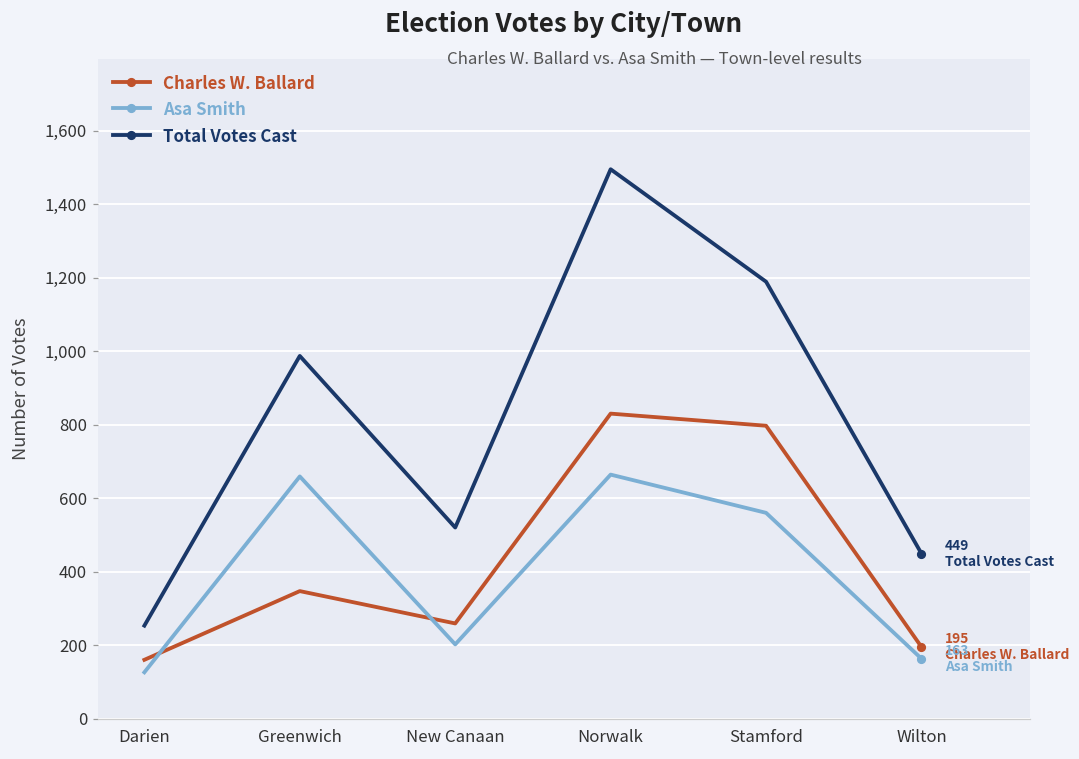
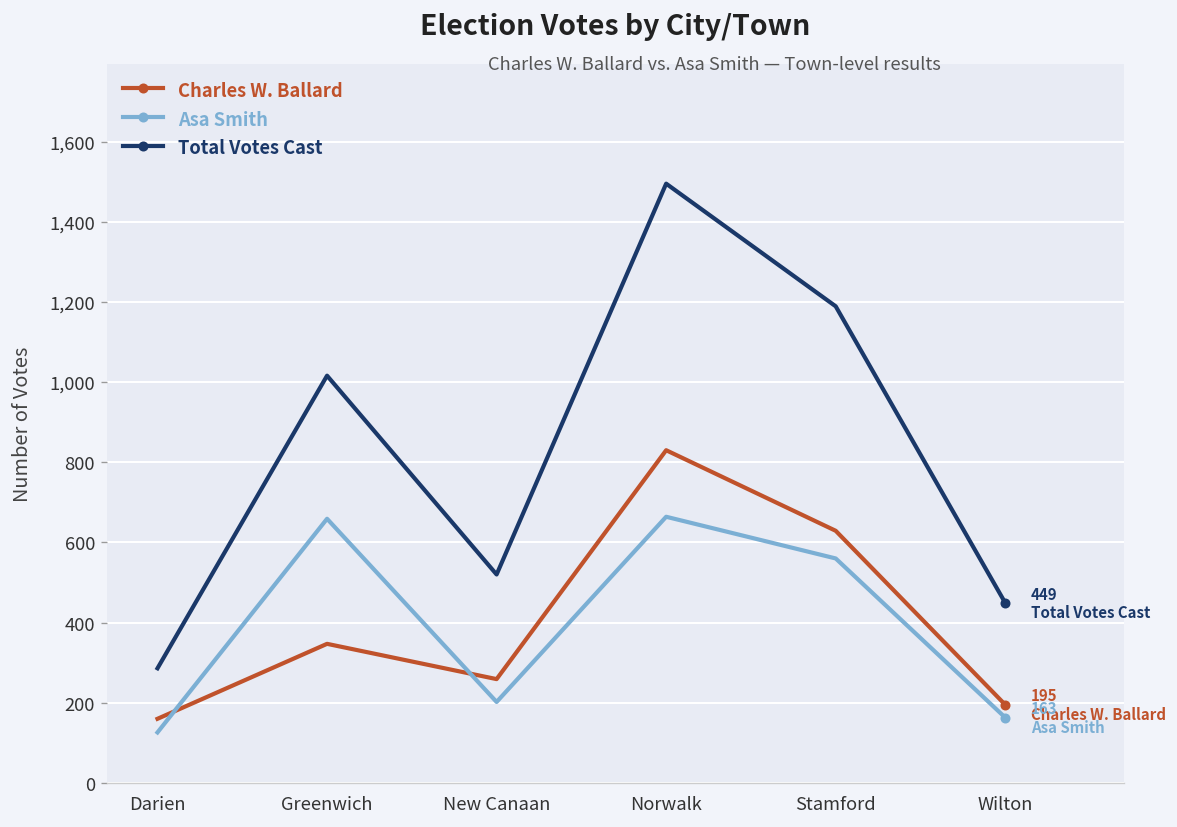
  {
    "Charles W. Ballard": {
      "Darien": "160",
      "Greenwich": "350",
      "New Canaan": "260",
      "Norwalk": "830",
-     "Stamford": "800"
+     "Stamford": "630"
    },
    "Asa Smith": {
      "Darien": "130",
      "Greenwich": "660",
      "New Canaan": "200",
      "Norwalk": "660",
      "Stamford": "560"
    },
    "Total Votes Cast": {
-     "Darien": "250",
-     "Greenwich": "990",
+     "Darien": "290",
+     "Greenwich": "1,020",
      "New Canaan": "520",
      "Norwalk": "1,500",
      "Stamford": "1,190"
    }
  }
